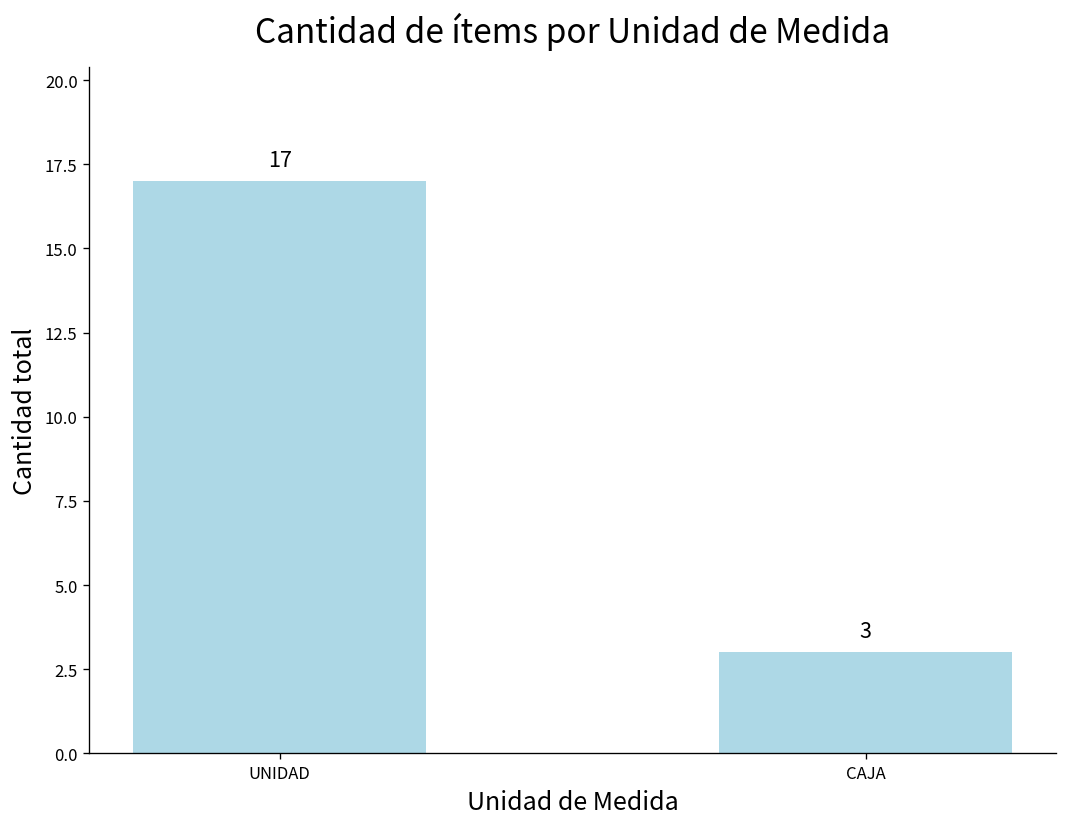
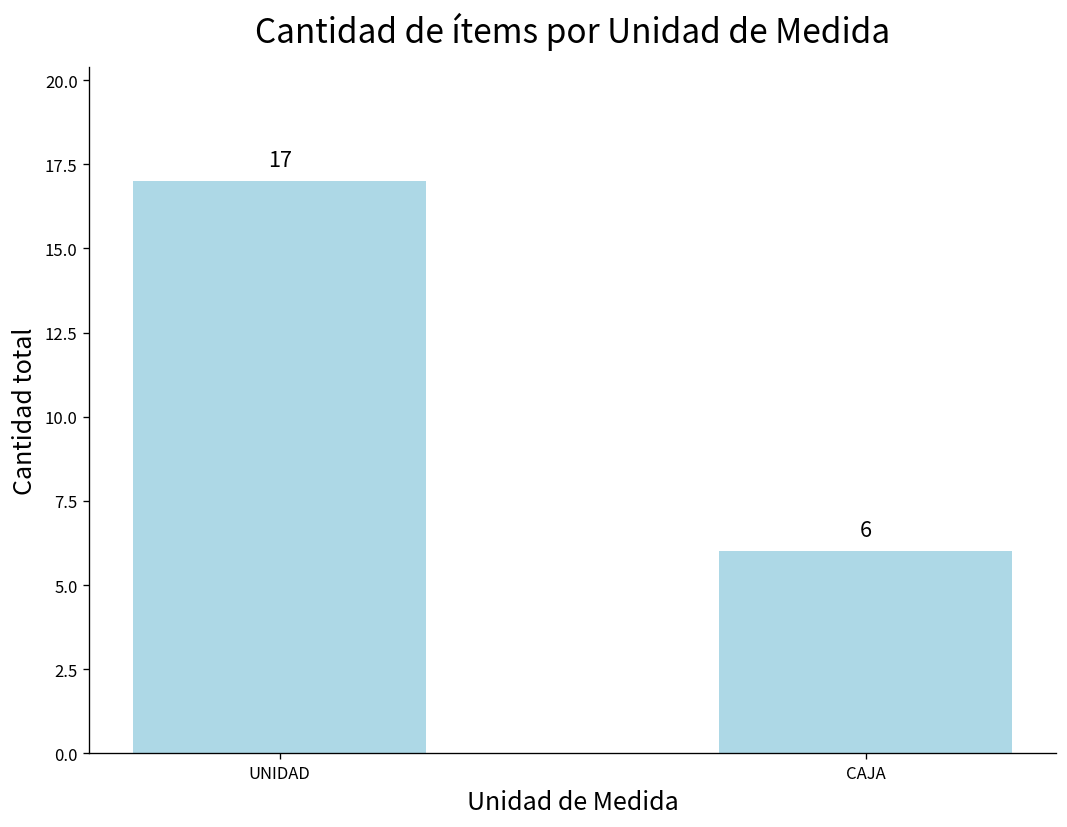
  {
    "UNIDAD": 17,
-   "CAJA": 3
+   "CAJA": 6
  }
